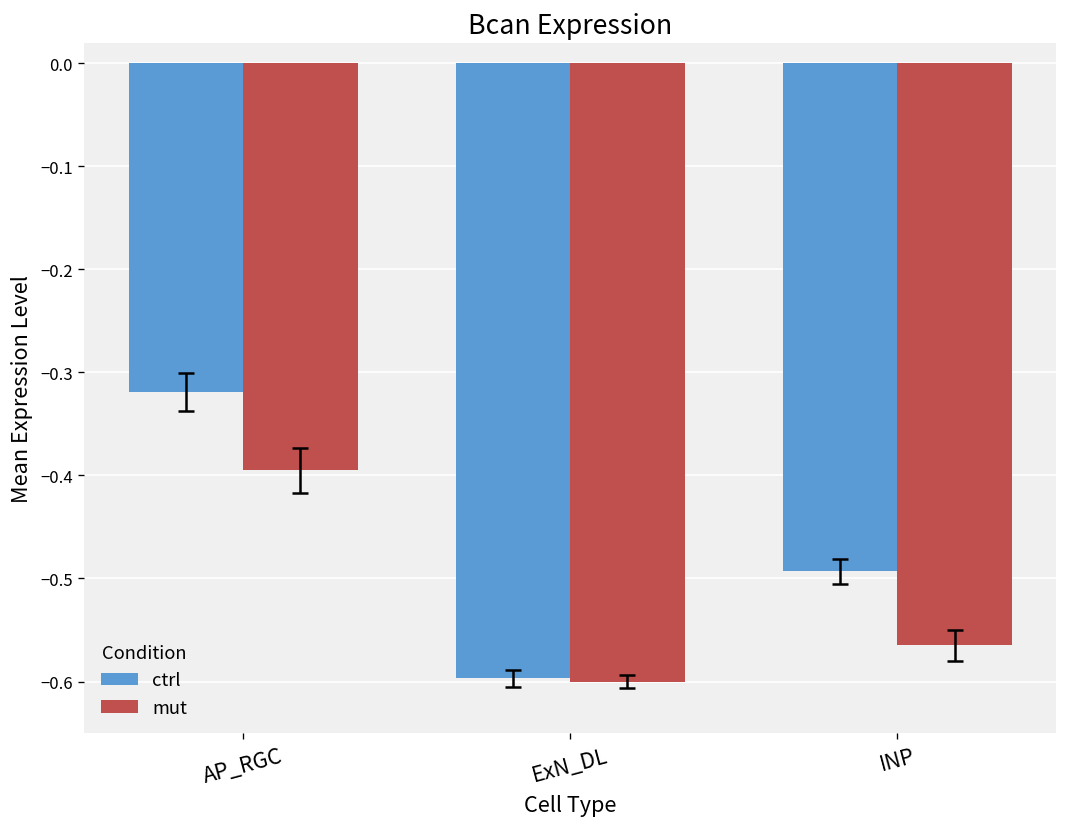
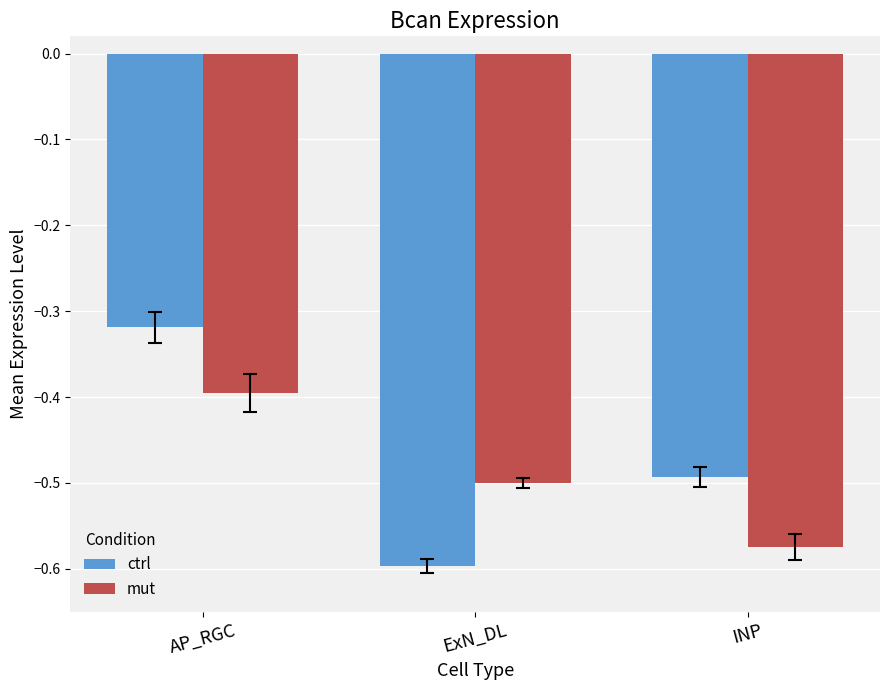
  {
    "ctrl": {
      "AP_RGC": -0.32,
      "ExN_DL": -0.60,
      "INP": -0.49
    },
    "mut": {
      "AP_RGC": -0.40,
-     "ExN_DL": -0.6,
-     "INP": -0.57
+     "ExN_DL": -0.5,
+     "INP": -0.58
    }
  }
